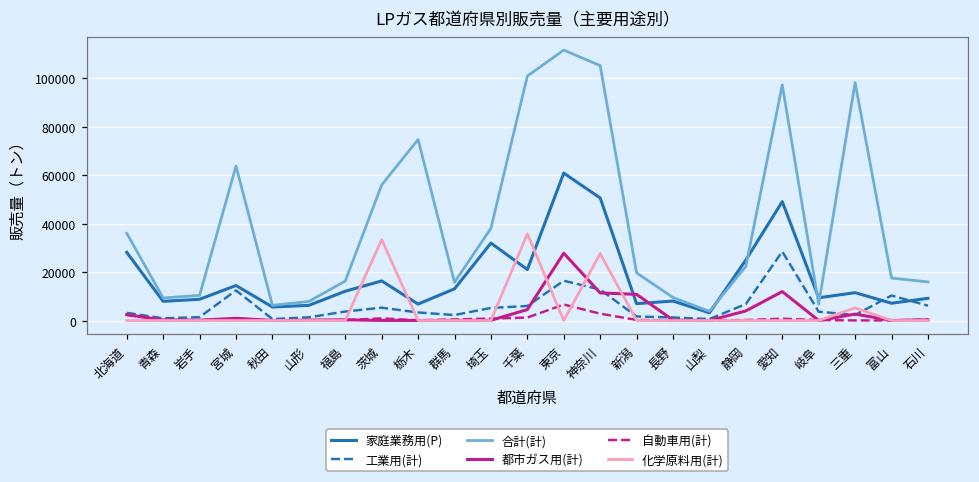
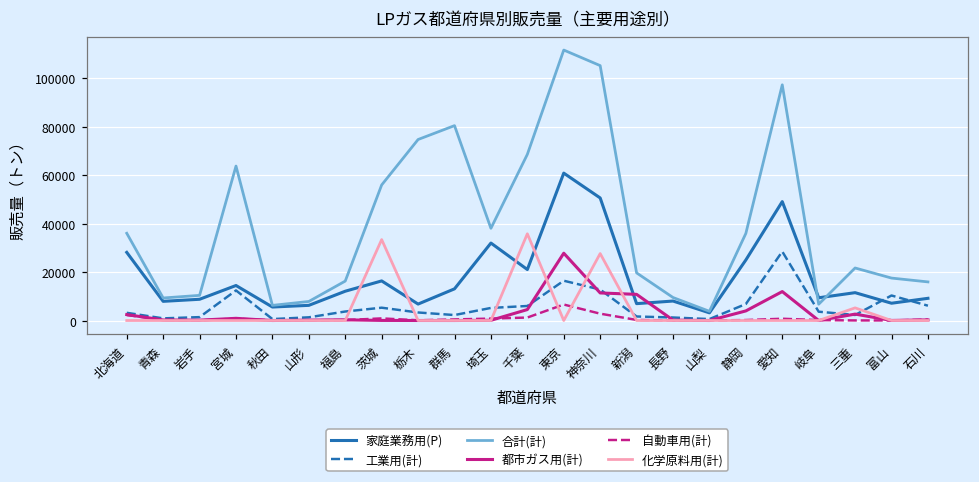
  {
    "合計(計)": {
      "北海道": 36000,
      "青森": 9000,
      "岩手": 10000,
      "宮城": 64000,
      "山形": 8000,
      "福島": 16000,
      "茨城": 56000,
      "栃木": 75000,
-     "群馬": 16000,
+     "群馬": 80000,
      "埼玉": 38000,
-     "千葉": 101000,
+     "千葉": 69000,
      "東京": 112000,
      "神奈川": 105000,
      "新潟": 20000,
      "長野": 9000,
-     "静岡": 22000,
+     "静岡": 36000,
      "愛知": 97000,
      "岐阜": 7000,
-     "三重": 98000,
+     "三重": 22000,
      "富山": 18000,
      "石川": 16000
    },
    "化学原料用(計)": {
      "北海道": 0,
      "茨城": 33000,
      "千葉": 36000,
      "東京": 0,
      "神奈川": 28000,
      "三重": 5000
    }
  }
